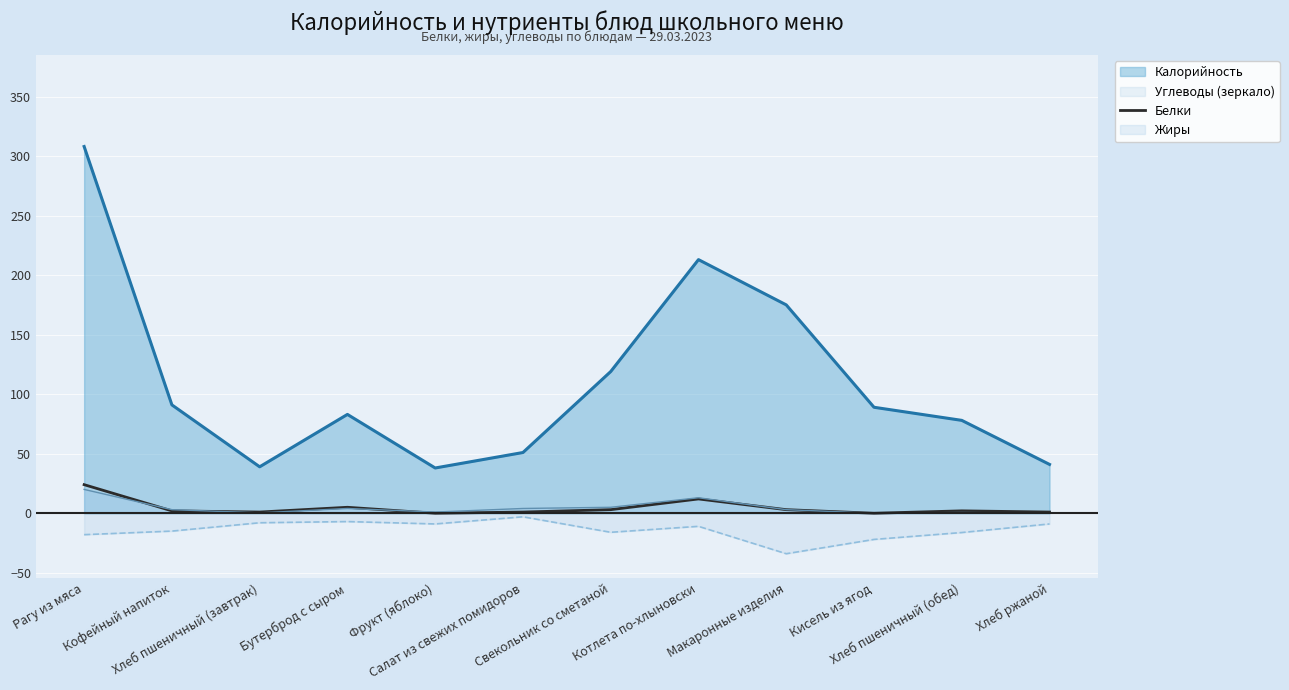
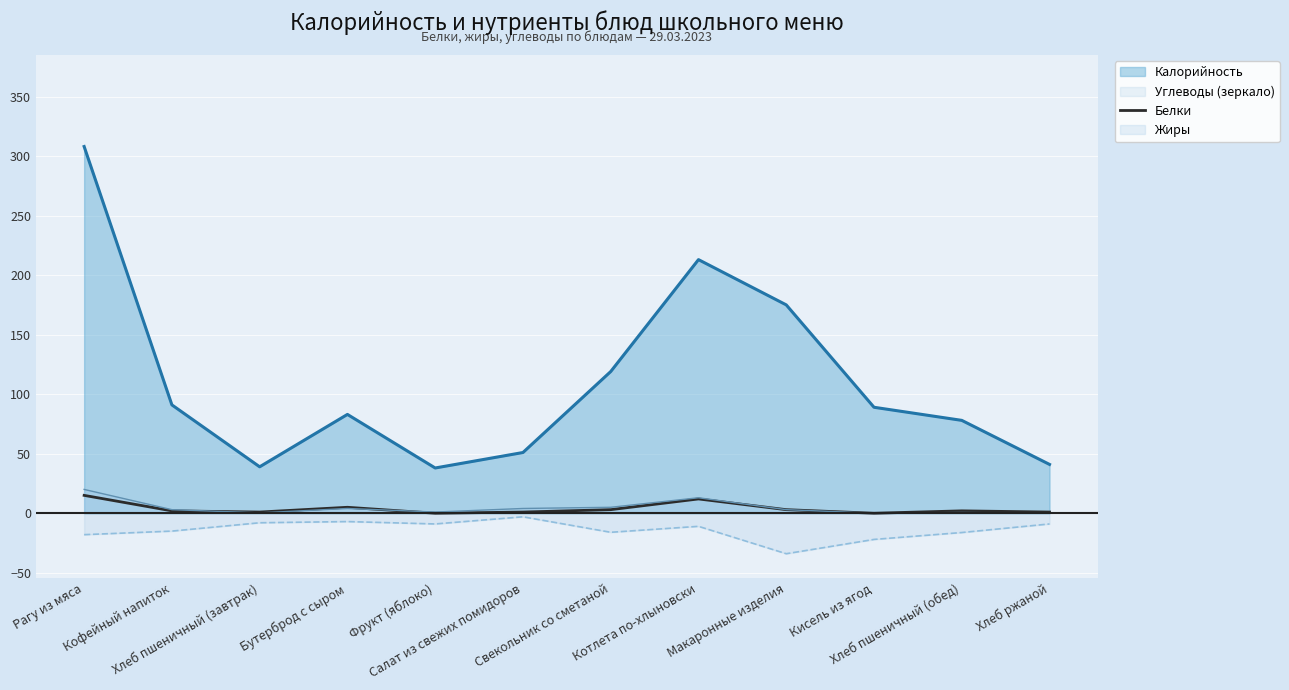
  {
    "Белки": {
-     "Рагу из мяса": 24
+     "Рагу из мяса": 15
    }
  }
